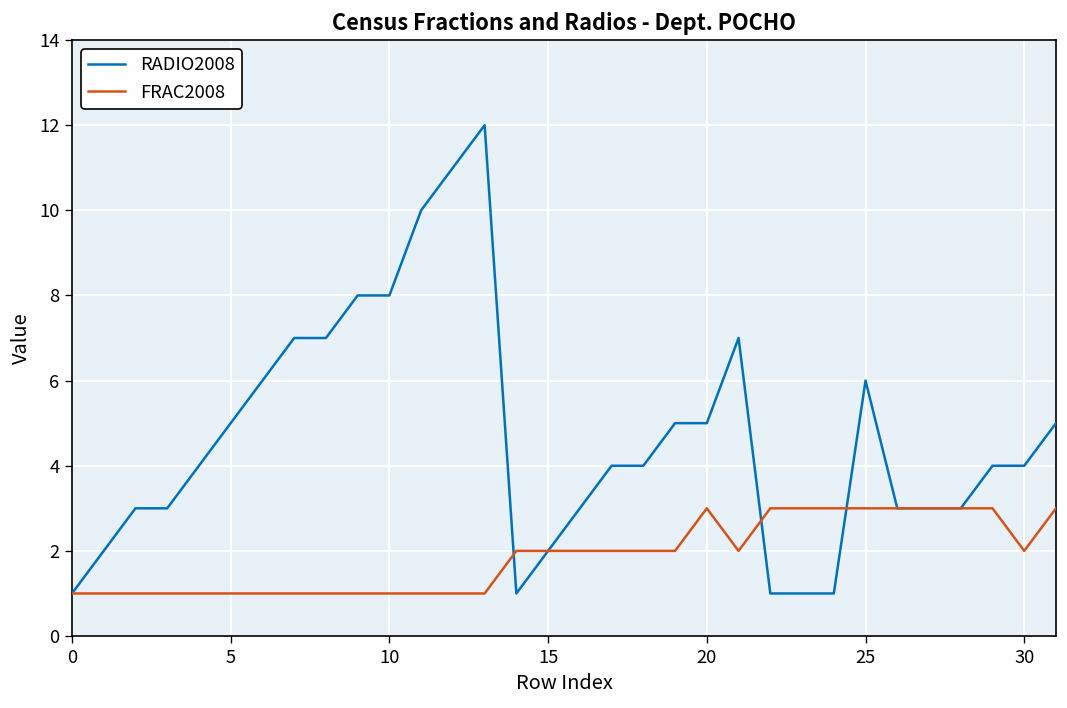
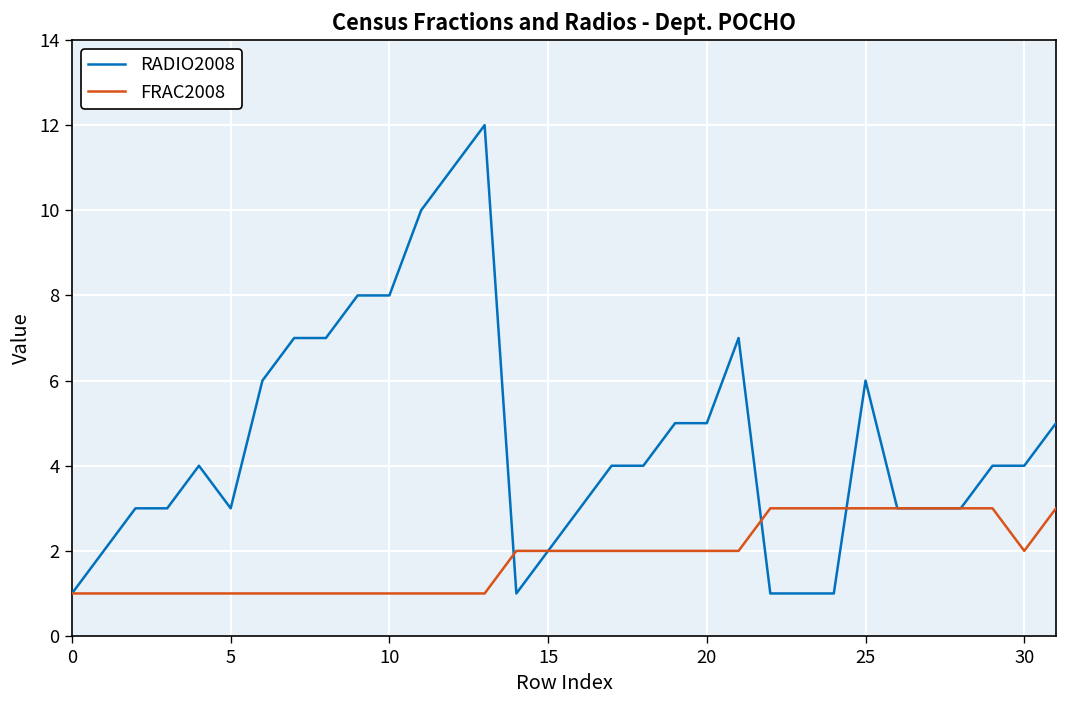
  {
    "RADIO2008": {
-     "5": 5,
+     "5": 3,
      "10": 8,
      "20": 5,
      "25": 6,
      "30": 4
    },
    "FRAC2008": {
      "5": 1,
      "10": 1,
-     "20": 3,
+     "20": 2,
      "25": 3,
      "30": 2
    }
  }
